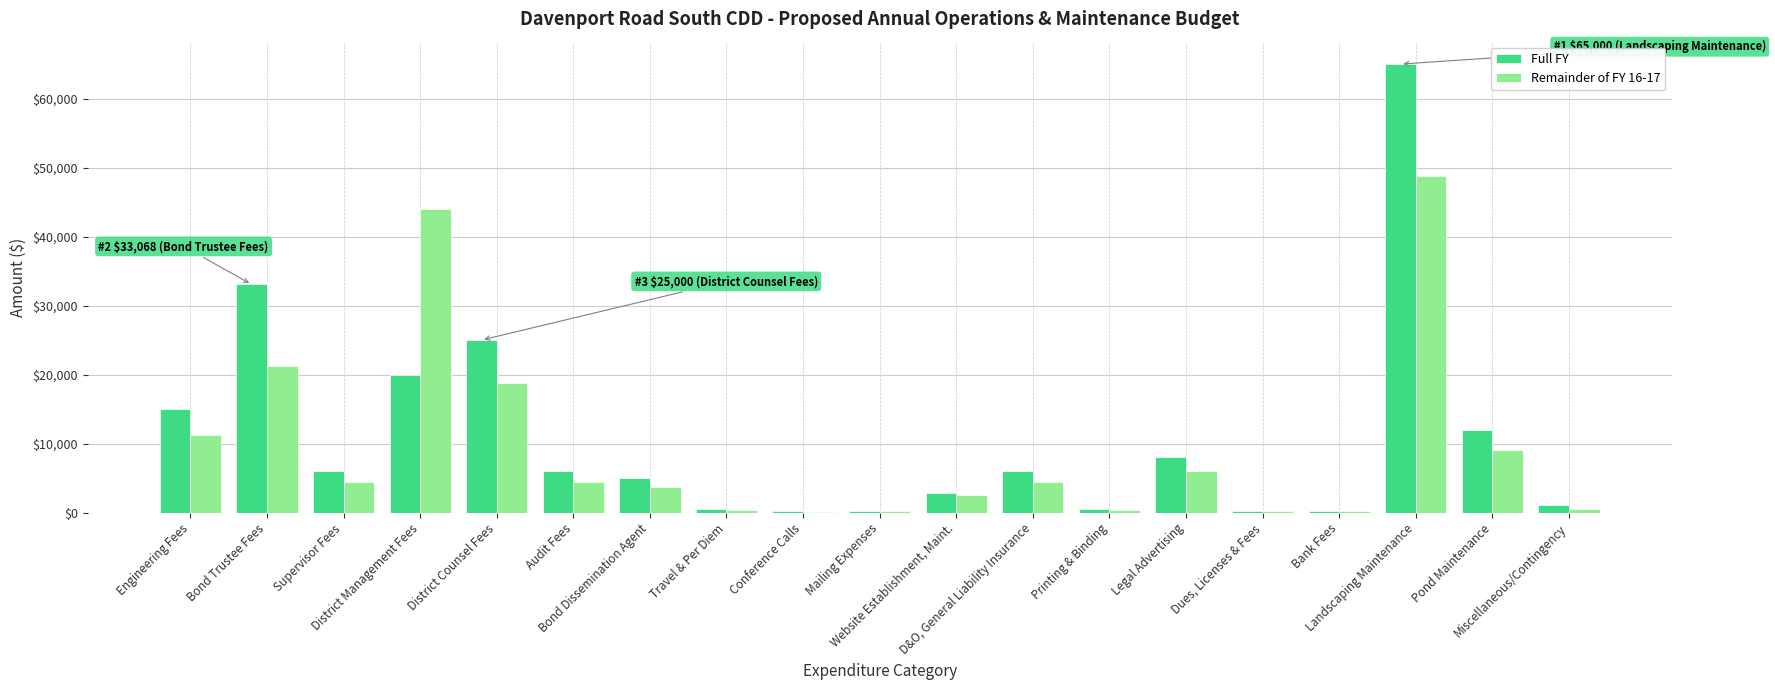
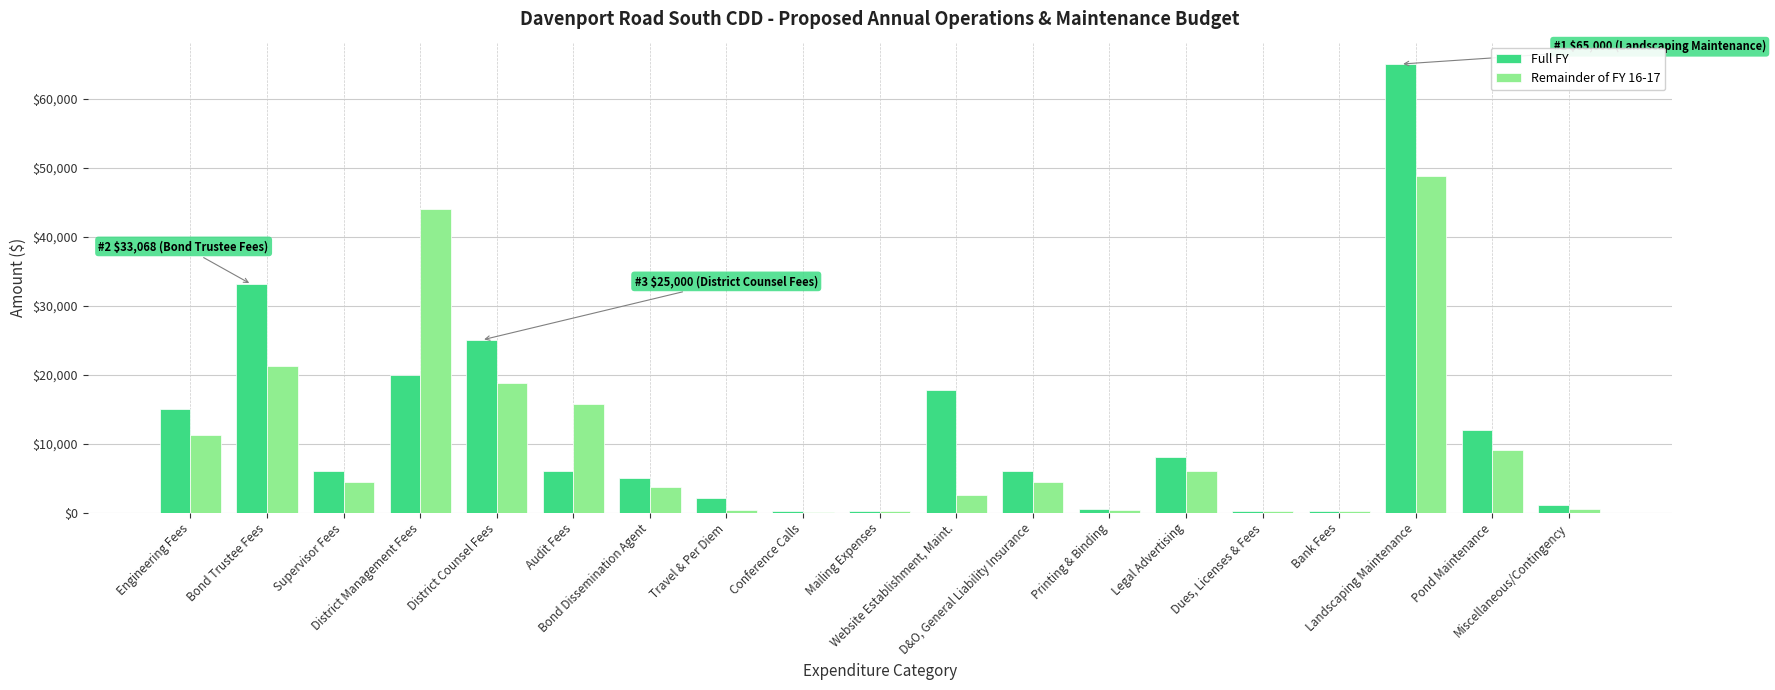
  {
    "Full FY": {
      "Engineering Fees": "$15,000",
      "Supervisor Fees": "$6,000",
      "District Management Fees": "$20,000",
      "Audit Fees": "$6,000",
      "Bond Dissemination Agent": "$5,000",
-     "Travel & Per Diem": "$1,000",
-     "Website Establishment, Maint.": "$3,000",
+     "Travel & Per Diem": "$2,000",
+     "Website Establishment, Maint.": "$18,000",
      "D&O, General Liability Insurance": "$6,000",
      "Printing & Binding": "$1,000",
      "Legal Advertising": "$8,000",
      "Pond Maintenance": "$12,000",
      "Miscellaneous/Contingency": "$1,000"
    },
    "Remainder of FY 16-17": {
      "Engineering Fees": "$11,000",
      "Bond Trustee Fees": "$21,000",
      "Supervisor Fees": "$5,000",
      "District Management Fees": "$44,000",
      "District Counsel Fees": "$19,000",
-     "Audit Fees": "$5,000",
+     "Audit Fees": "$16,000",
      "Bond Dissemination Agent": "$4,000",
      "Travel & Per Diem": "$0",
      "Website Establishment, Maint.": "$3,000",
      "D&O, General Liability Insurance": "$5,000",
      "Printing & Binding": "$0",
      "Legal Advertising": "$6,000",
      "Landscaping Maintenance": "$49,000",
      "Pond Maintenance": "$9,000",
      "Miscellaneous/Contingency": "$1,000"
    }
  }
